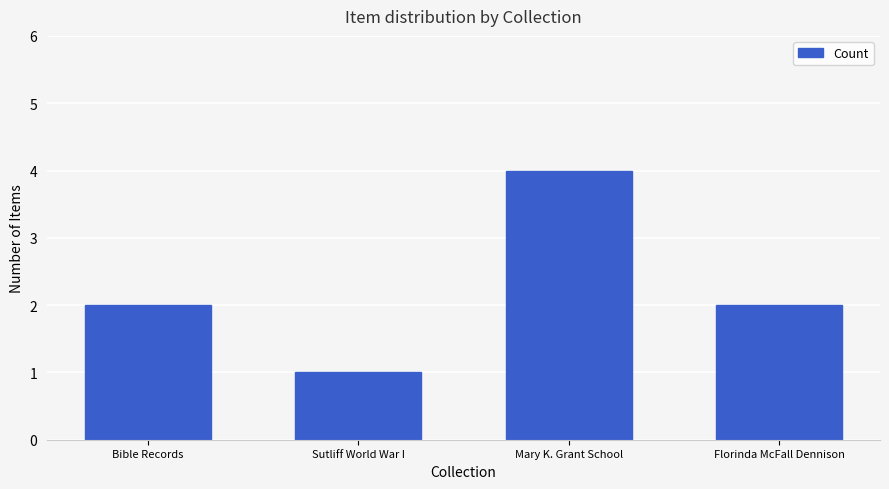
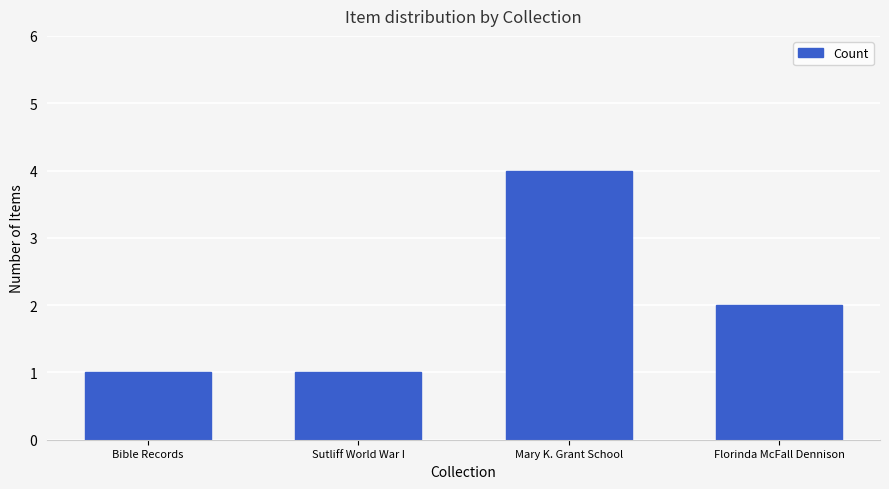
  {
-   "Bible Records": 2,
+   "Bible Records": 1,
    "Sutliff World War I": 1,
    "Mary K. Grant School": 4,
    "Florinda McFall Dennison": 2
  }
